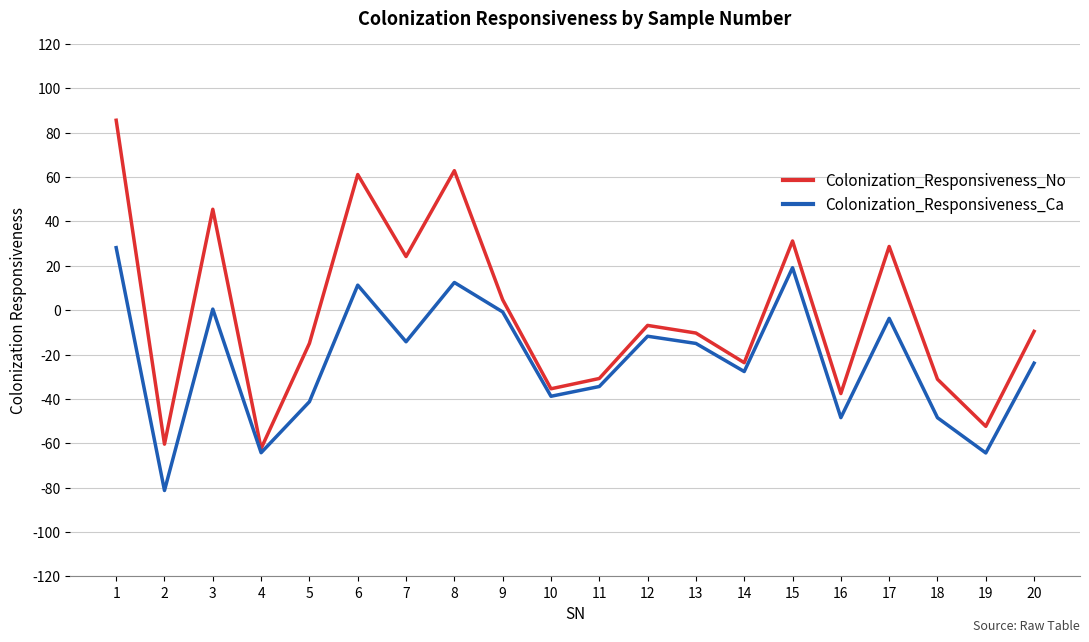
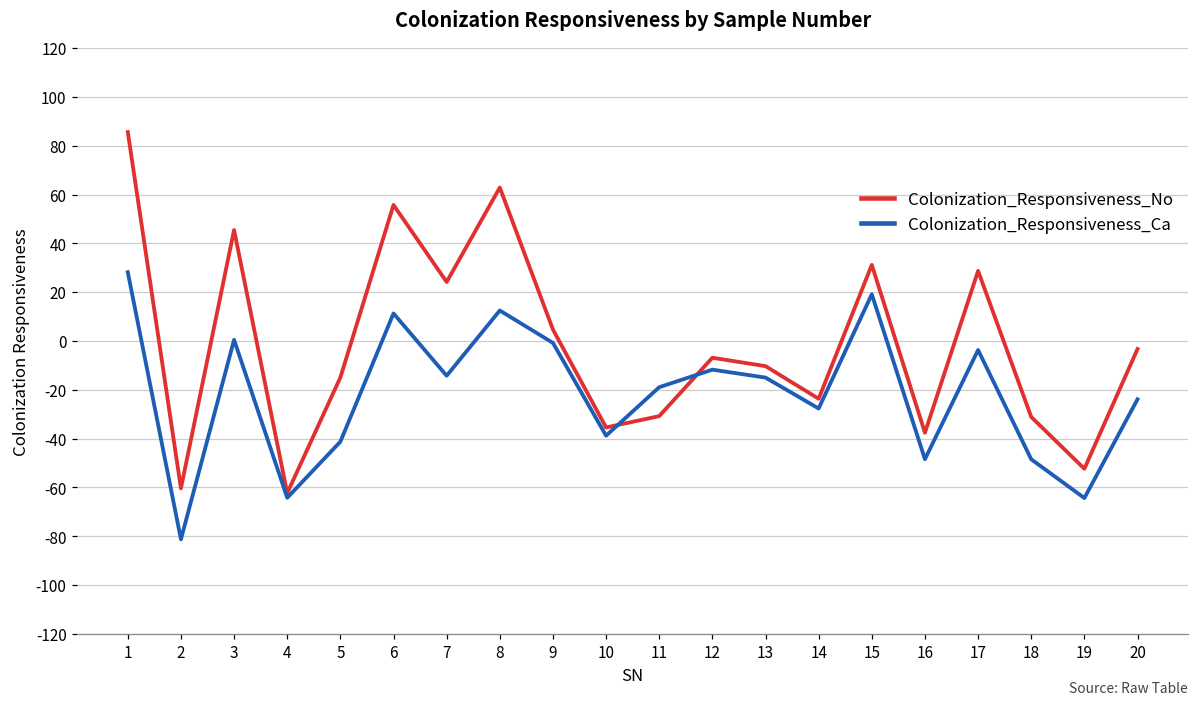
  {
    "Colonization_Responsiveness_No": {
      "1": 86,
      "2": -60,
      "3": 45,
      "4": -62,
      "5": -15,
-     "6": 61,
+     "6": 56,
      "7": 24,
      "8": 63,
      "9": 5,
      "10": -35,
      "11": -31,
      "12": -7,
      "13": -10,
      "14": -24,
      "15": 31,
      "16": -38,
      "17": 29,
      "18": -31,
      "19": -52,
-     "20": -10
+     "20": -3
    },
    "Colonization_Responsiveness_Ca": {
      "1": 28,
      "2": -81,
      "3": 0,
      "4": -64,
      "5": -41,
      "6": 11,
      "7": -14,
      "8": 12,
      "9": -1,
      "10": -39,
-     "11": -34,
+     "11": -19,
      "12": -12,
      "13": -15,
      "14": -28,
      "15": 19,
      "16": -48,
      "17": -4,
      "18": -48,
      "19": -64,
      "20": -24
    }
  }
